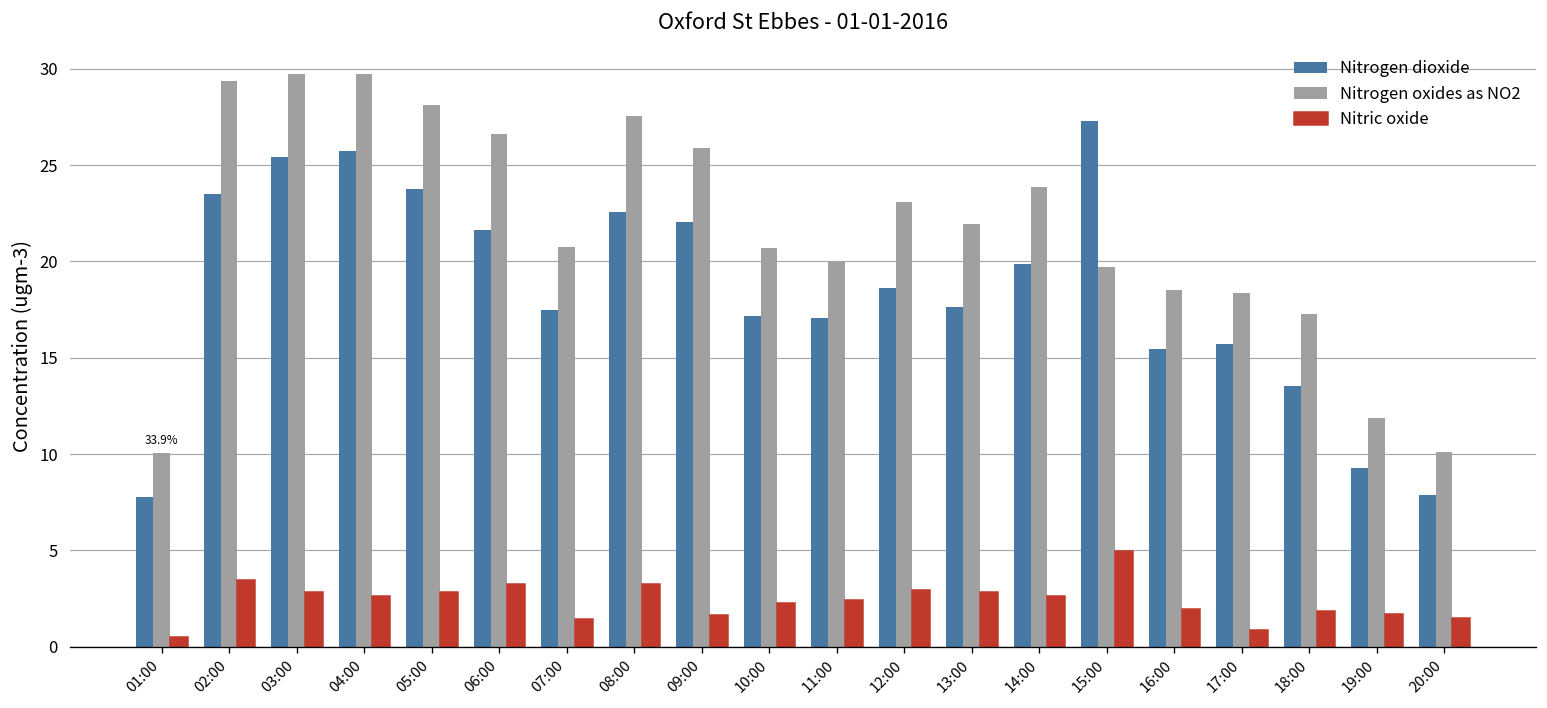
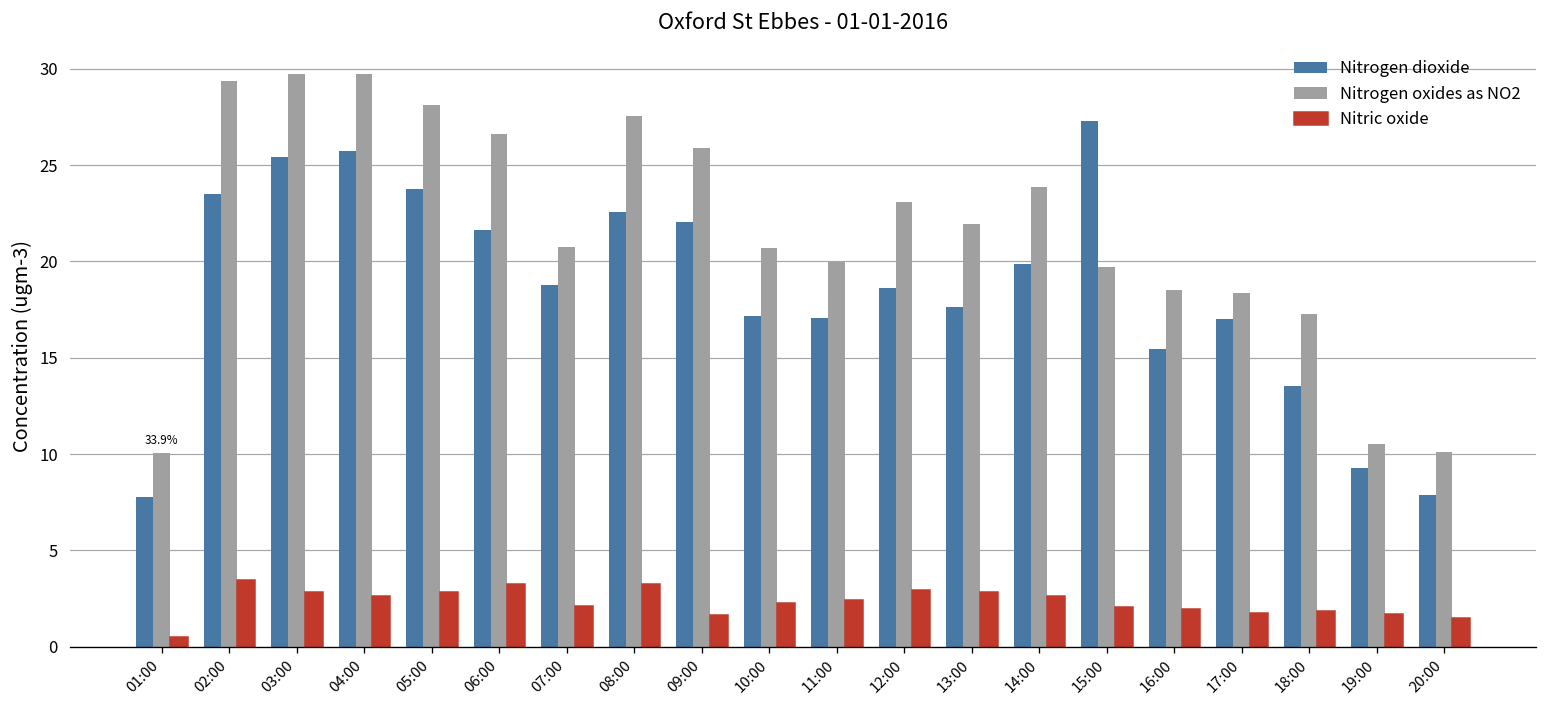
  {
    "Nitrogen dioxide": {
      "01:00": 7.8,
      "02:00": 23.5,
      "03:00": 25.4,
      "04:00": 25.7,
      "05:00": 23.8,
      "06:00": 21.6,
-     "07:00": 17.5,
+     "07:00": 18.8,
      "08:00": 22.6,
      "09:00": 22.1,
      "10:00": 17.2,
      "11:00": 17.1,
      "12:00": 18.6,
      "13:00": 17.6,
      "14:00": 19.9,
      "15:00": 27.3,
      "16:00": 15.5,
-     "17:00": 15.7,
+     "17:00": 17.0,
      "18:00": 13.6,
      "19:00": 9.3,
      "20:00": 7.9
    },
    "Nitrogen oxides as NO2": {
      "02:00": 29.4,
      "03:00": 29.7,
      "04:00": 29.7,
      "05:00": 28.1,
      "06:00": 26.6,
      "07:00": 20.8,
      "08:00": 27.5,
      "09:00": 25.9,
      "10:00": 20.7,
      "11:00": 20.0,
      "12:00": 23.1,
      "13:00": 22.0,
      "14:00": 23.9,
      "15:00": 19.7,
      "16:00": 18.5,
      "17:00": 18.3,
      "18:00": 17.3,
-     "19:00": 11.9,
+     "19:00": 10.5,
      "20:00": 10.1
    },
    "Nitric oxide": {
      "01:00": 0.5,
      "02:00": 3.4,
      "03:00": 2.8,
      "04:00": 2.6,
      "05:00": 2.9,
      "06:00": 3.3,
-     "07:00": 1.4,
+     "07:00": 2.1,
      "08:00": 3.3,
      "09:00": 1.7,
      "10:00": 2.3,
      "11:00": 2.4,
      "12:00": 2.9,
      "13:00": 2.8,
      "14:00": 2.6,
-     "15:00": 5.0,
+     "15:00": 2.1,
      "16:00": 2.0,
-     "17:00": 0.9,
+     "17:00": 1.7,
      "18:00": 1.9,
      "19:00": 1.7,
      "20:00": 1.5
    }
  }
